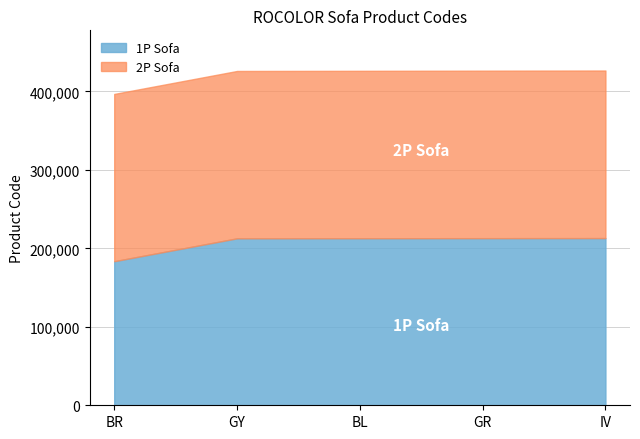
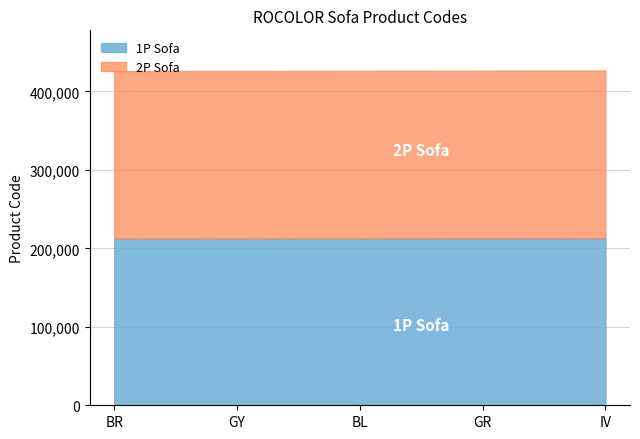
  {
    "1P Sofa": {
-     "BR": "180,000",
+     "BR": "210,000",
      "GY": "210,000",
      "BL": "210,000",
      "GR": "210,000",
      "IV": "210,000"
    },
    "2P Sofa": {
      "BR": "210,000",
      "GY": "210,000",
      "BL": "210,000",
      "GR": "210,000",
      "IV": "210,000"
    }
  }
